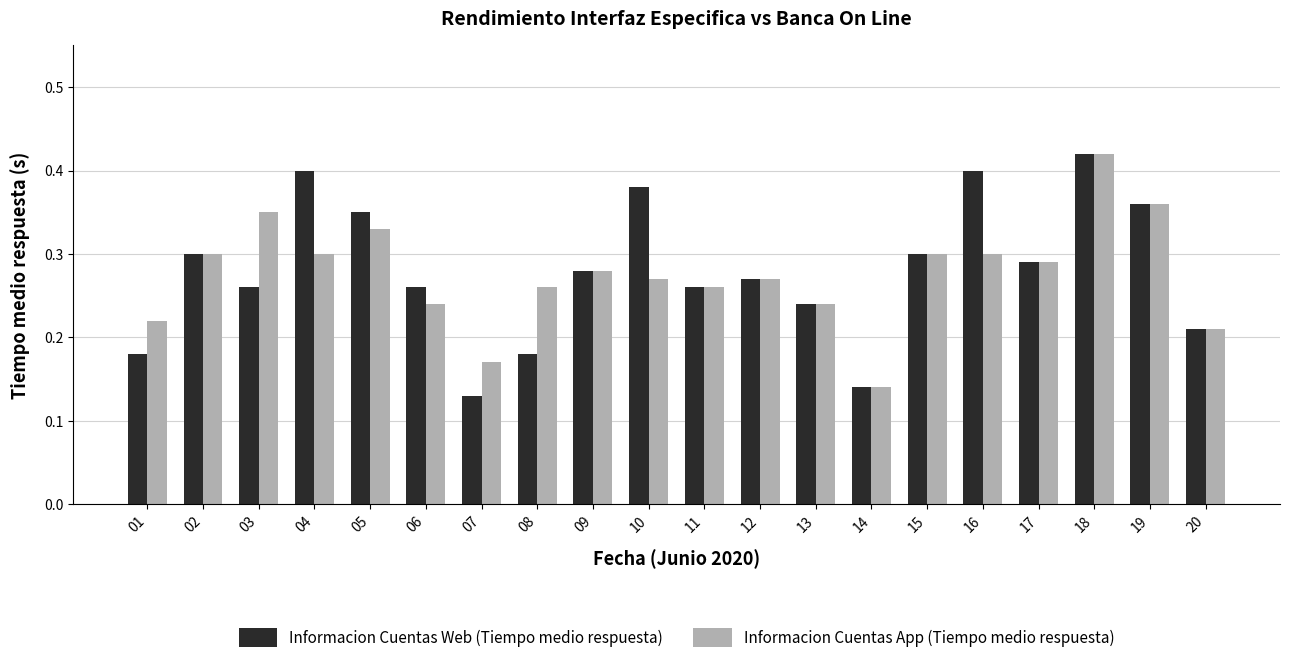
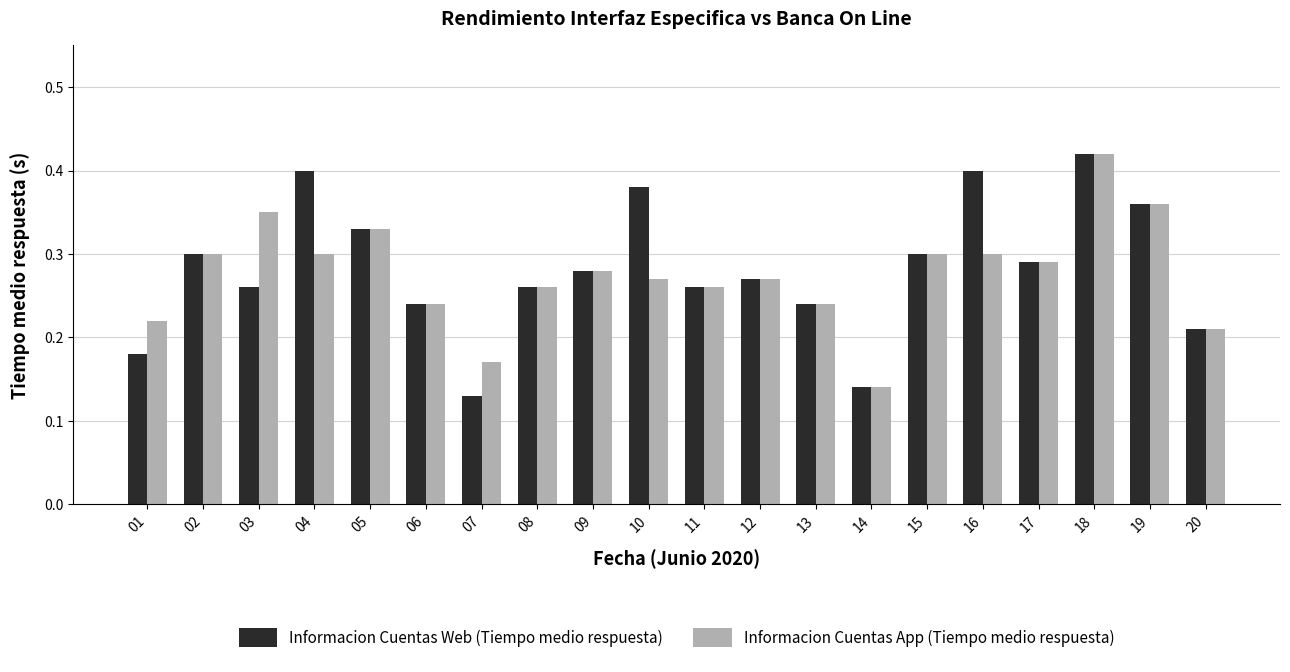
  {
    "Informacion Cuentas Web (Tiempo medio respuesta)": {
      "01": 0.18,
      "02": 0.30,
      "03": 0.26,
      "04": 0.40,
-     "05": 0.35,
-     "06": 0.26,
+     "05": 0.33,
+     "06": 0.24,
      "07": 0.13,
-     "08": 0.18,
+     "08": 0.26,
      "09": 0.28,
      "10": 0.38,
      "11": 0.26,
      "12": 0.27,
      "13": 0.24,
      "14": 0.14,
      "15": 0.30,
      "16": 0.40,
      "17": 0.29,
      "18": 0.42,
      "19": 0.36,
      "20": 0.21
    },
    "Informacion Cuentas App (Tiempo medio respuesta)": {
      "01": 0.22,
      "02": 0.30,
      "03": 0.35,
      "04": 0.30,
      "05": 0.33,
      "06": 0.24,
      "07": 0.17,
      "08": 0.26,
      "09": 0.28,
      "10": 0.27,
      "11": 0.26,
      "12": 0.27,
      "13": 0.24,
      "14": 0.14,
      "15": 0.30,
      "16": 0.30,
      "17": 0.29,
      "18": 0.42,
      "19": 0.36,
      "20": 0.21
    }
  }
